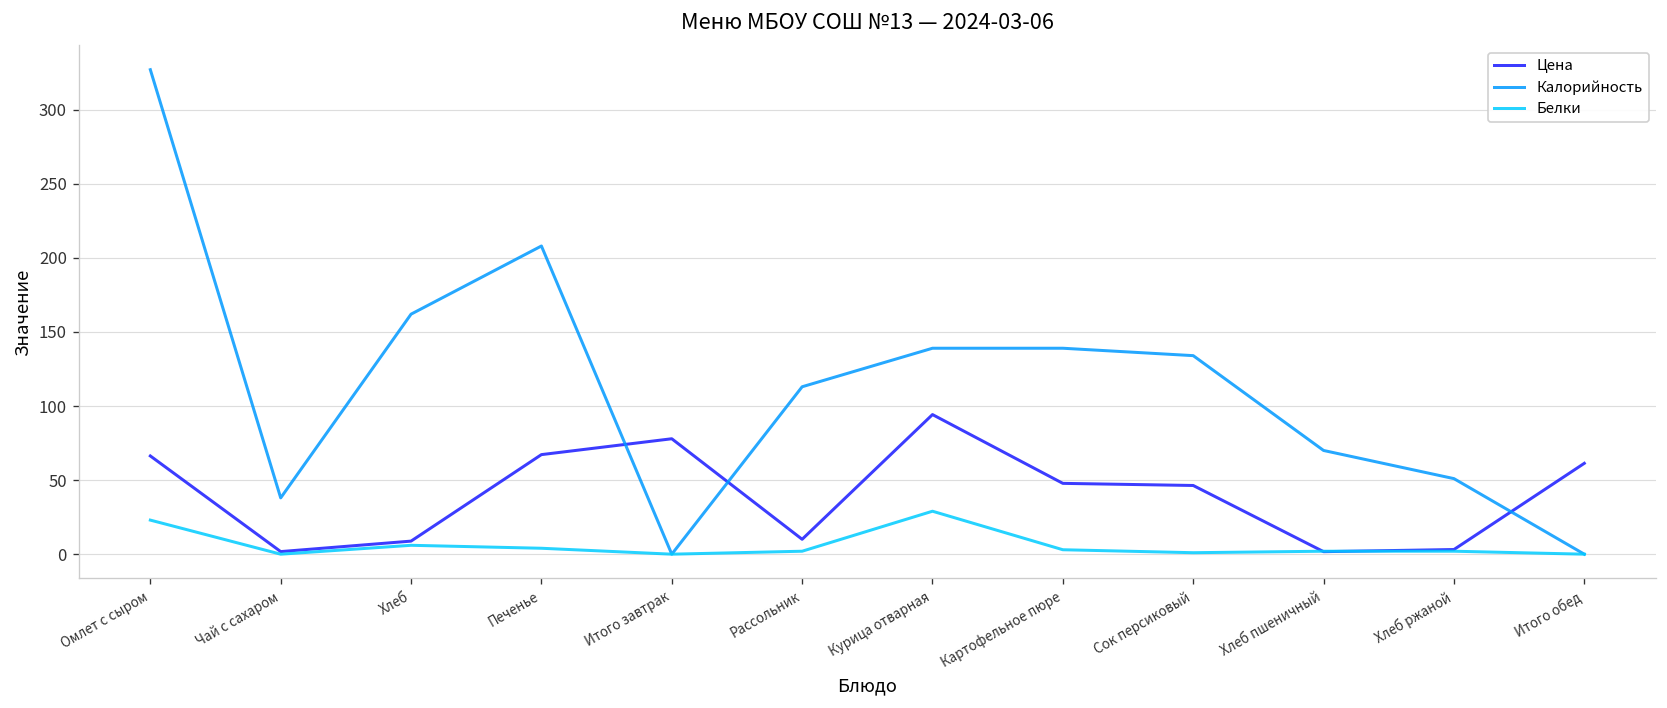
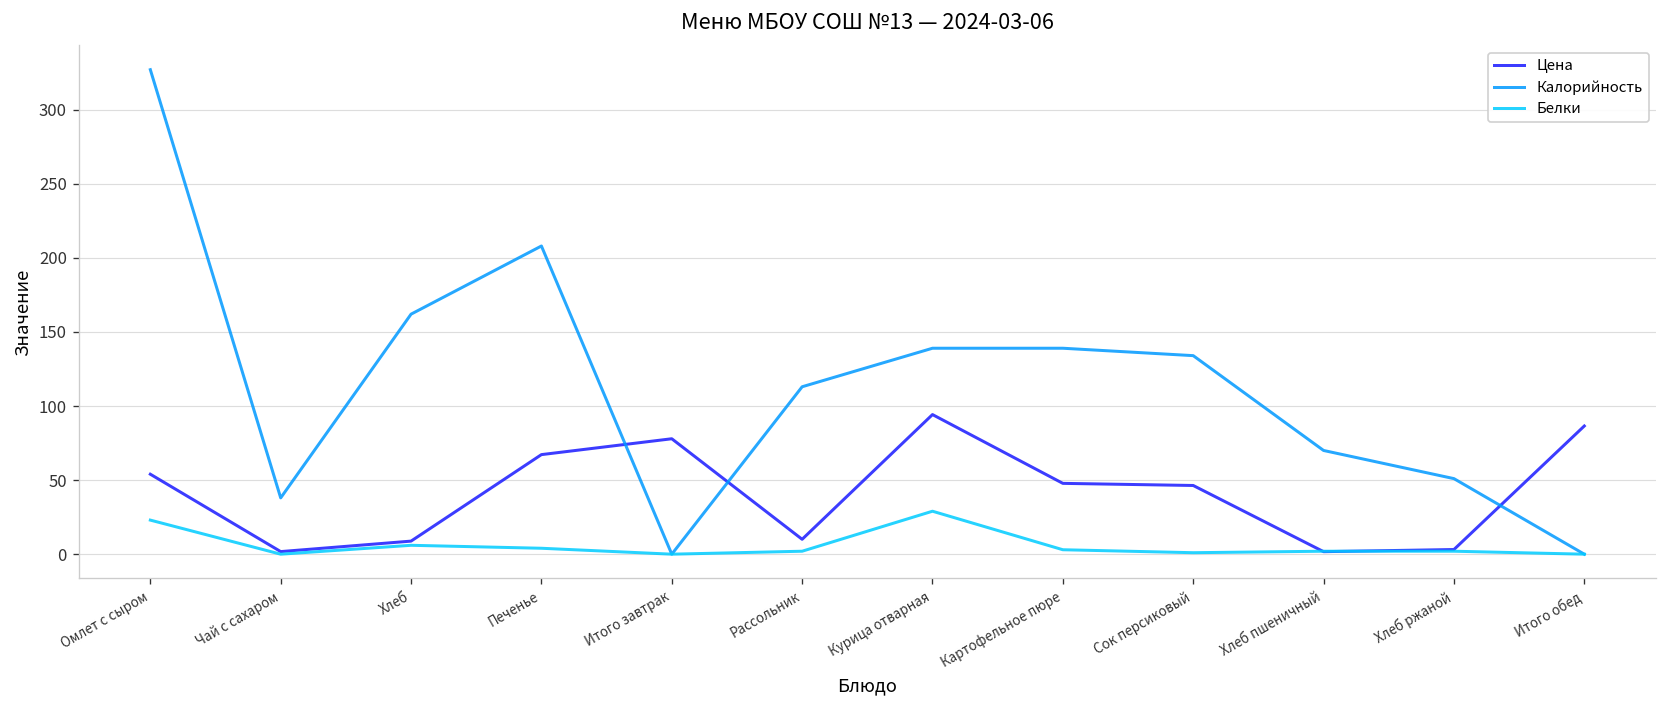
  {
    "Цена": {
-     "Омлет с сыром": 66,
+     "Омлет с сыром": 54,
      "Хлеб": 9,
      "Печенье": 67,
      "Итого завтрак": 78,
      "Рассольник": 10,
      "Курица отварная": 94,
      "Картофельное пюре": 48,
      "Сок персиковый": 46,
-     "Итого обед": 61
+     "Итого обед": 87
    }
  }
